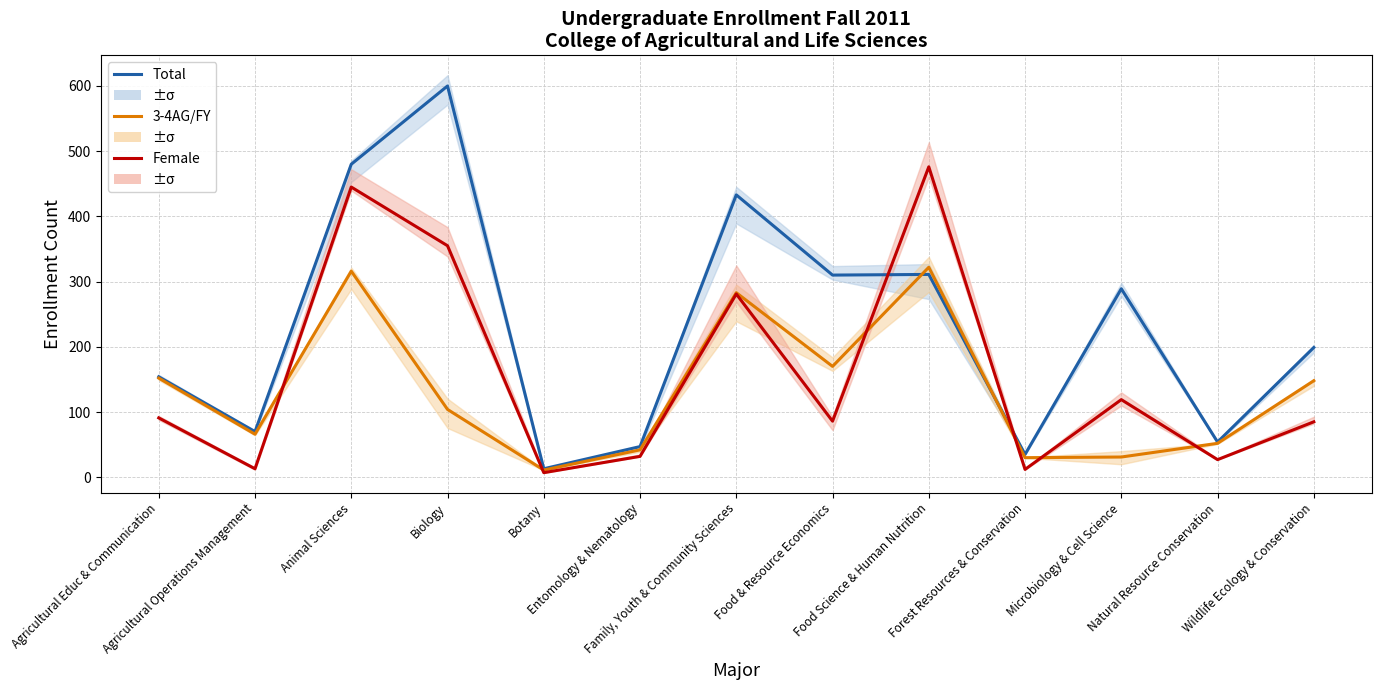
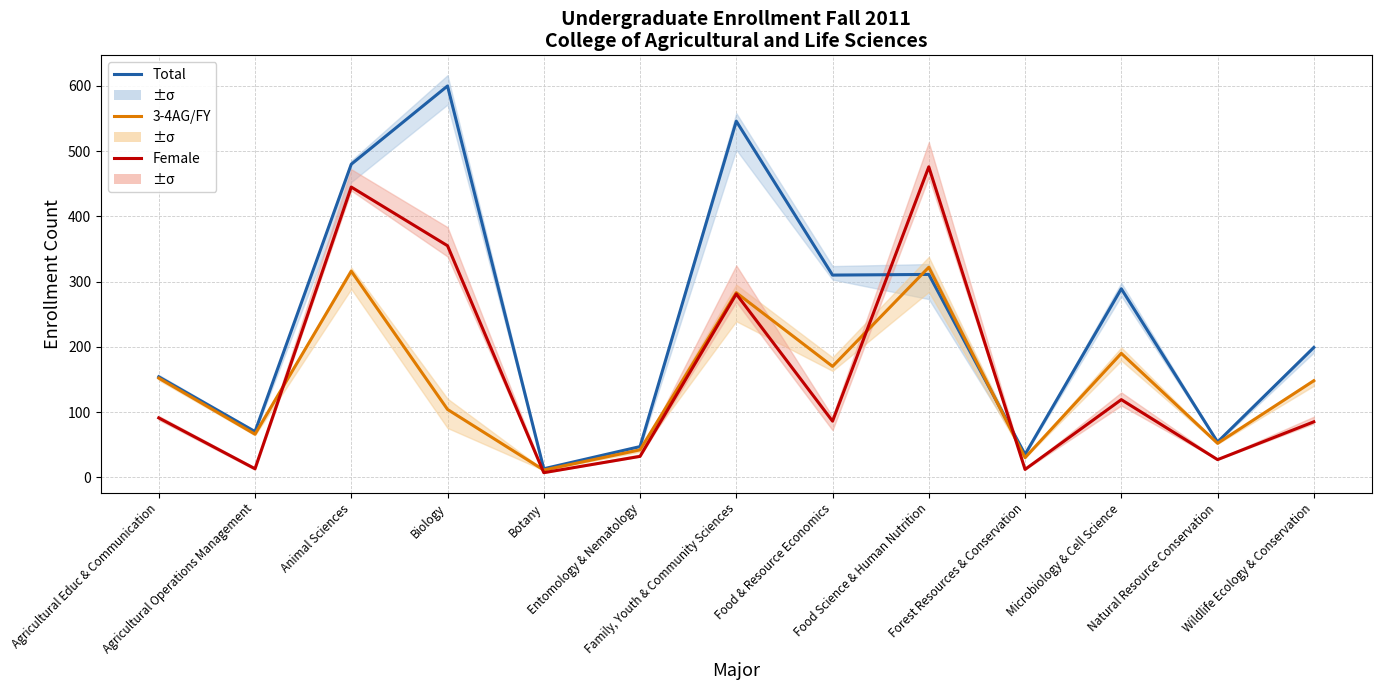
  {
    "Total": {
      "Animal Sciences": 480,
      "Biology": 600,
-     "Family, Youth & Community Sciences": 430,
+     "Family, Youth & Community Sciences": 550,
      "Food & Resource Economics": 310,
      "Food Science & Human Nutrition": 310,
      "Microbiology & Cell Science": 290
    },
    "3-4AG/FY": {
      "Animal Sciences": 320,
      "Biology": 100,
      "Food & Resource Economics": 170,
      "Food Science & Human Nutrition": 320,
-     "Microbiology & Cell Science": 30
+     "Microbiology & Cell Science": 190
    },
    "Female": {
      "Animal Sciences": 450,
      "Biology": 360,
      "Food & Resource Economics": 90,
      "Food Science & Human Nutrition": 480,
      "Microbiology & Cell Science": 120,
      "Wildlife Ecology & Conservation": 90
    }
  }
